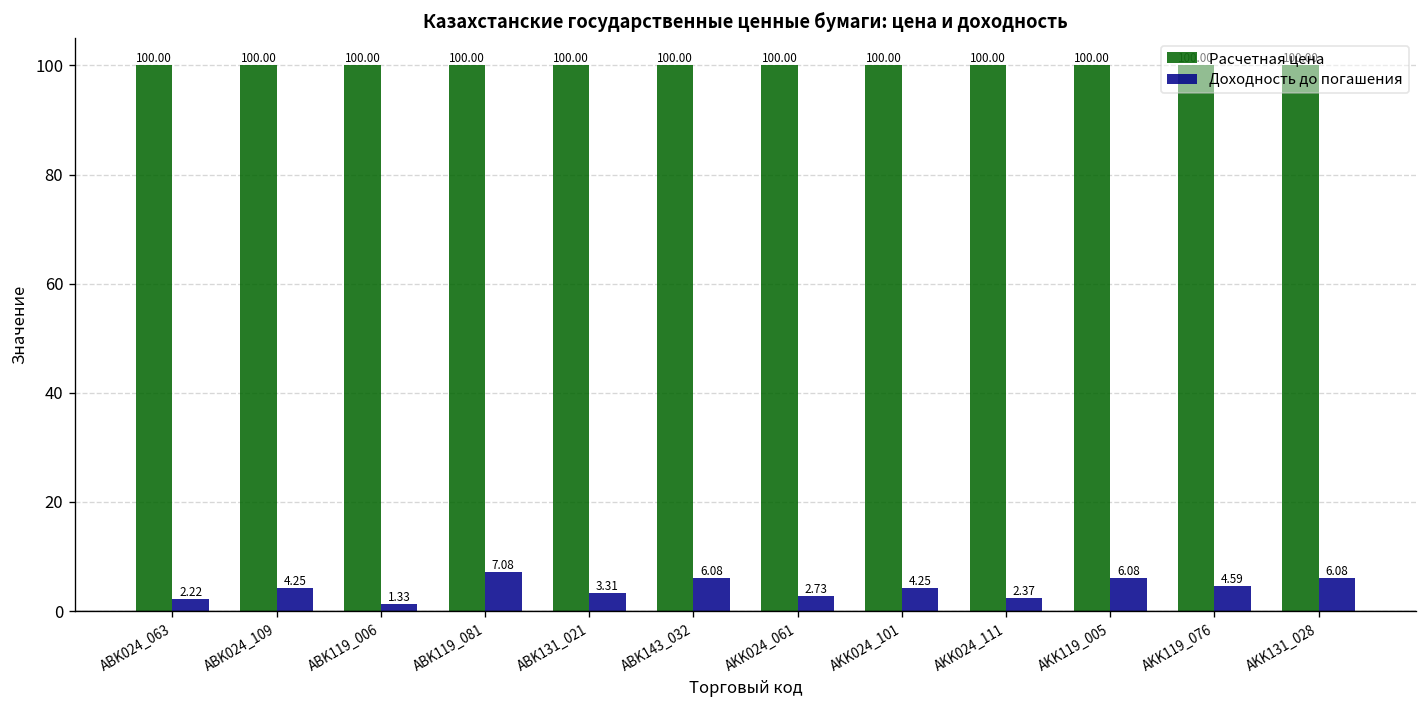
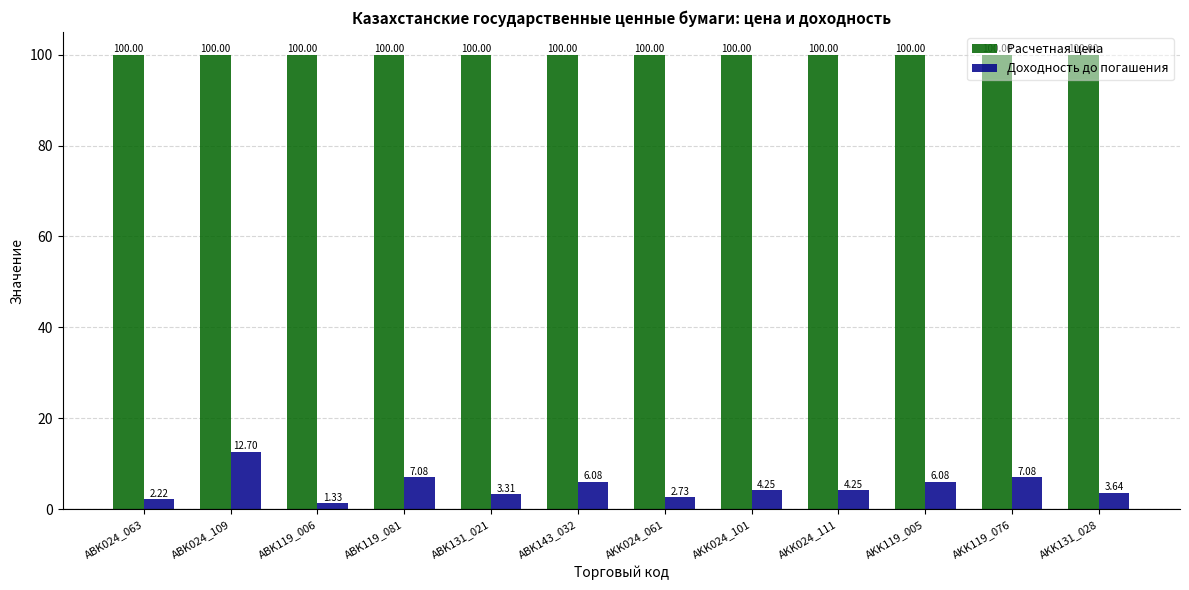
  {
    "Расчетная цена": {
      "ABK024_063": 100.00,
      "ABK024_109": 100.00,
      "ABK119_006": 100.00,
      "ABK119_081": 100.00,
      "ABK131_021": 100.00,
      "ABK143_032": 100.00,
      "AKK024_061": 100.00,
      "AKK024_101": 100.00,
      "AKK024_111": 100.00,
      "AKK119_005": 100.00
    },
    "Доходность до погашения": {
      "ABK024_063": 2.22,
-     "ABK024_109": 4.25,
+     "ABK024_109": 12.70,
      "ABK119_006": 1.33,
      "ABK119_081": 7.08,
      "ABK131_021": 3.31,
      "ABK143_032": 6.08,
      "AKK024_061": 2.73,
      "AKK024_101": 4.25,
-     "AKK024_111": 2.37,
+     "AKK024_111": 4.25,
      "AKK119_005": 6.08,
-     "AKK119_076": 4.59,
-     "AKK131_028": 6.08
+     "AKK119_076": 7.08,
+     "AKK131_028": 3.64
    }
  }
